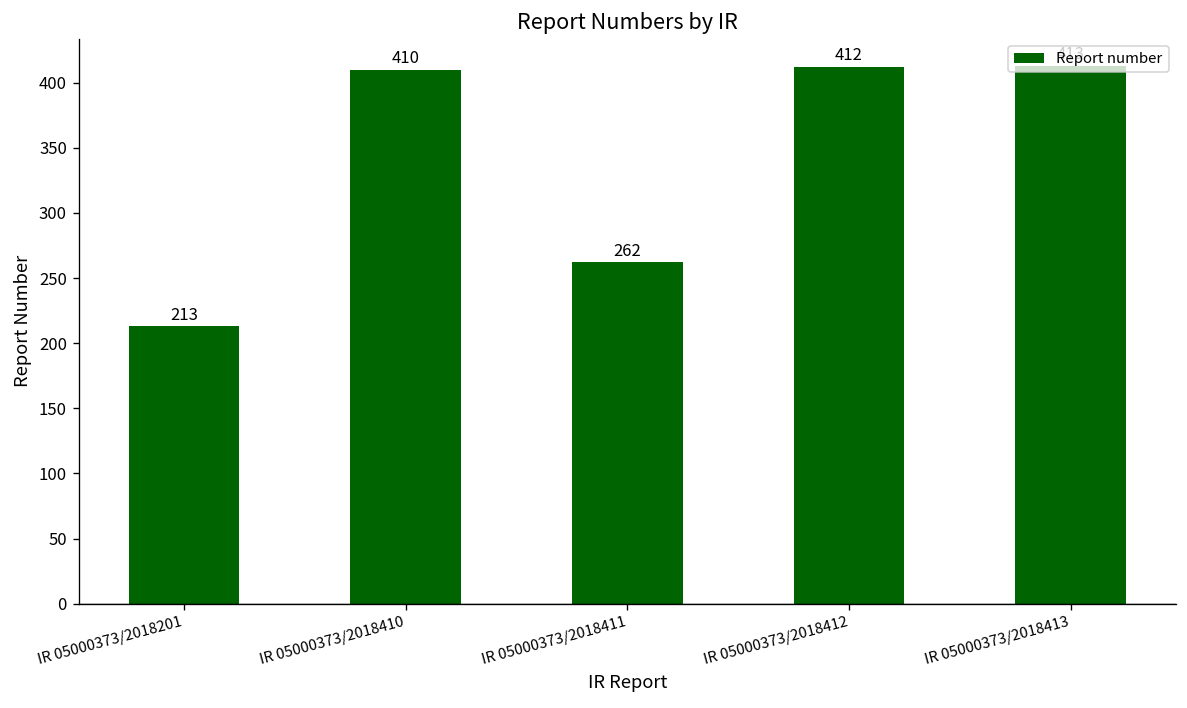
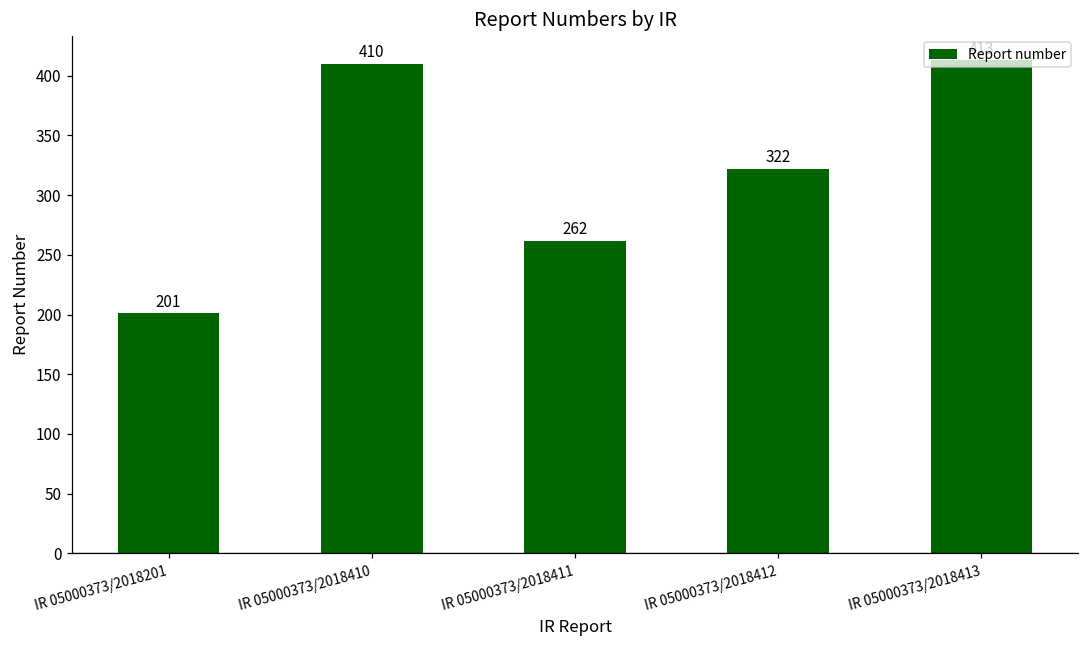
  {
-   "IR 05000373/2018201": 213,
+   "IR 05000373/2018201": 201,
    "IR 05000373/2018410": 410,
    "IR 05000373/2018411": 262,
-   "IR 05000373/2018412": 412
+   "IR 05000373/2018412": 322
  }
